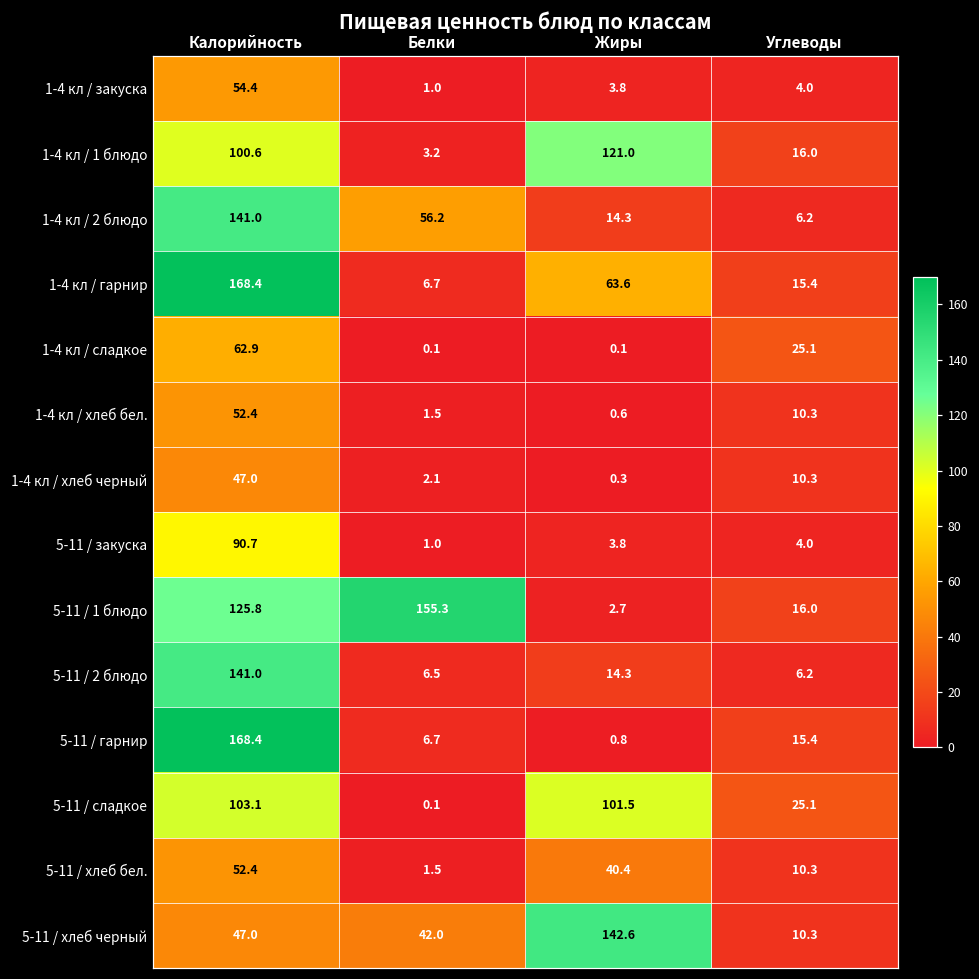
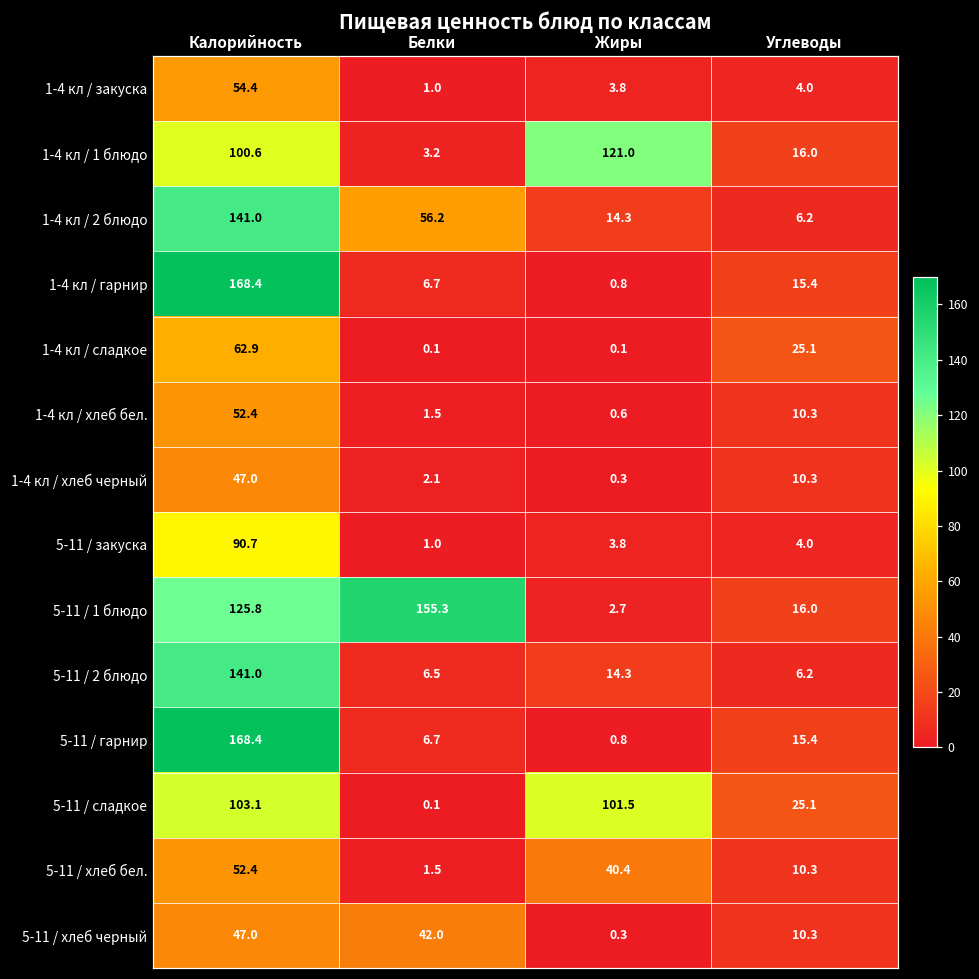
  {
    "1-4 кл / закуска": {
      "Калорийность": 54.4,
      "Белки": 1.0,
      "Жиры": 3.8,
      "Углеводы": 4.0
    },
    "1-4 кл / 1 блюдо": {
      "Калорийность": 100.6,
      "Белки": 3.2,
      "Жиры": 121.0,
      "Углеводы": 16.0
    },
    "1-4 кл / 2 блюдо": {
      "Калорийность": 141.0,
      "Белки": 56.2,
      "Жиры": 14.3,
      "Углеводы": 6.2
    },
    "1-4 кл / гарнир": {
      "Калорийность": 168.4,
      "Белки": 6.7,
-     "Жиры": 63.6,
+     "Жиры": 0.8,
      "Углеводы": 15.4
    },
    "1-4 кл / сладкое": {
      "Калорийность": 62.9,
      "Белки": 0.1,
      "Жиры": 0.1,
      "Углеводы": 25.1
    },
    "1-4 кл / хлеб бел.": {
      "Калорийность": 52.4,
      "Белки": 1.5,
      "Жиры": 0.6,
      "Углеводы": 10.3
    },
    "1-4 кл / хлеб черный": {
      "Калорийность": 47.0,
      "Белки": 2.1,
      "Жиры": 0.3,
      "Углеводы": 10.3
    },
    "5-11 / закуска": {
      "Калорийность": 90.7,
      "Белки": 1.0,
      "Жиры": 3.8,
      "Углеводы": 4.0
    },
    "5-11 / 1 блюдо": {
      "Калорийность": 125.8,
      "Белки": 155.3,
      "Жиры": 2.7,
      "Углеводы": 16.0
    },
    "5-11 / 2 блюдо": {
      "Калорийность": 141.0,
      "Белки": 6.5,
      "Жиры": 14.3,
      "Углеводы": 6.2
    },
    "5-11 / гарнир": {
      "Калорийность": 168.4,
      "Белки": 6.7,
      "Жиры": 0.8,
      "Углеводы": 15.4
    },
    "5-11 / сладкое": {
      "Калорийность": 103.1,
      "Белки": 0.1,
      "Жиры": 101.5,
      "Углеводы": 25.1
    },
    "5-11 / хлеб бел.": {
      "Калорийность": 52.4,
      "Белки": 1.5,
      "Жиры": 40.4,
      "Углеводы": 10.3
    },
    "5-11 / хлеб черный": {
      "Калорийность": 47.0,
      "Белки": 42.0,
-     "Жиры": 142.6,
+     "Жиры": 0.3,
      "Углеводы": 10.3
    }
  }
